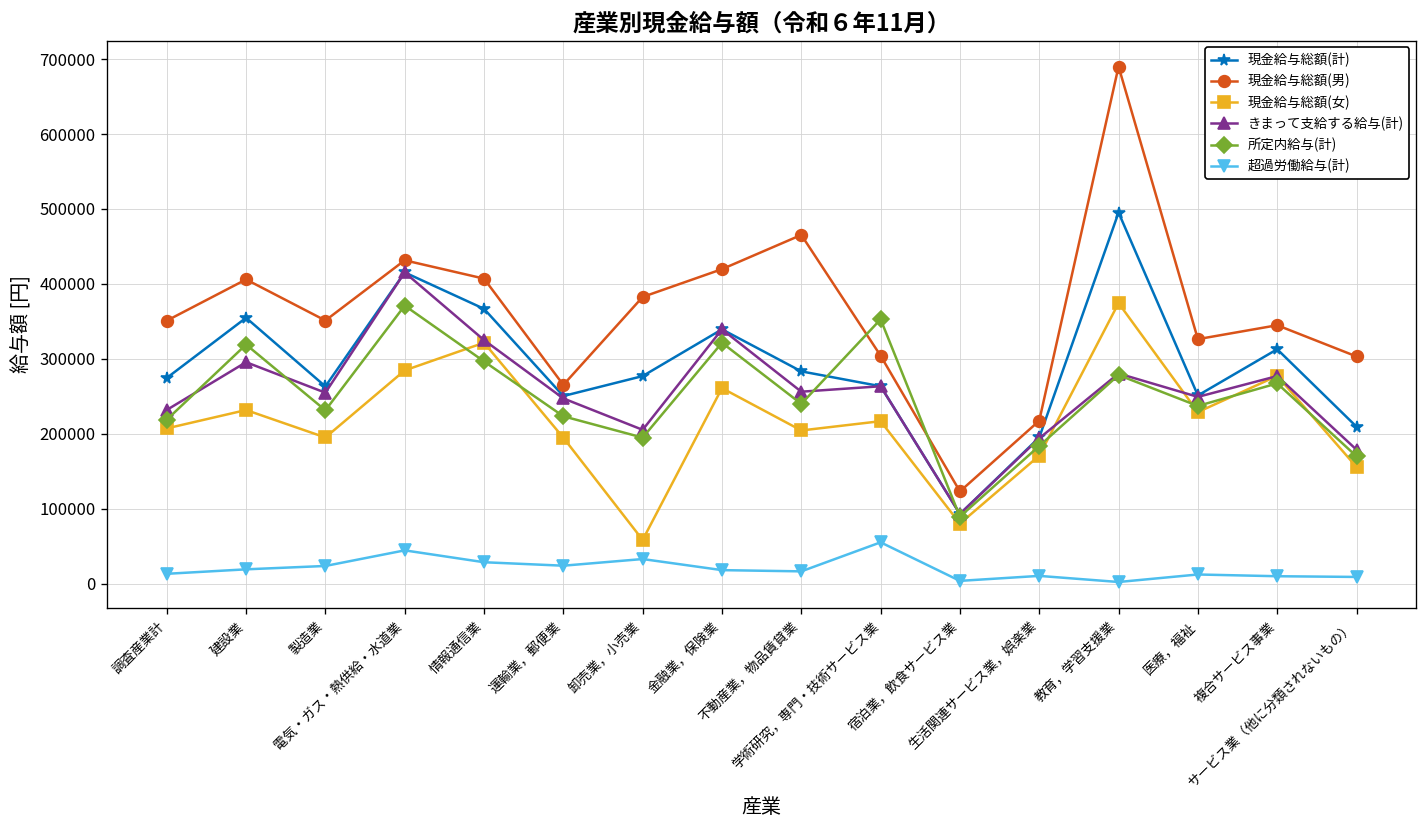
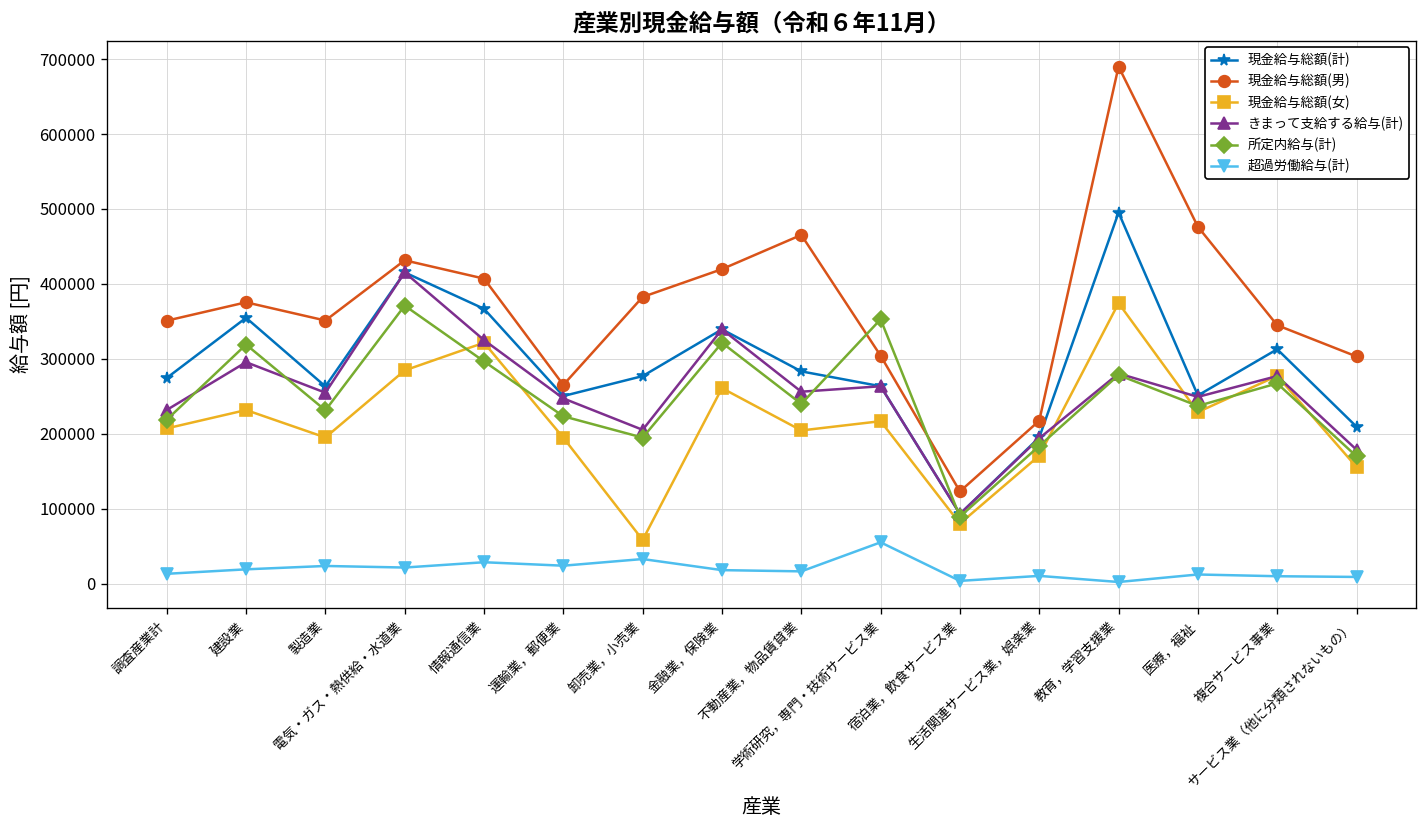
  {
    "現金給与総額(計)": {
      "調査産業計": 270000,
      "建設業": 350000,
      "製造業": 260000,
      "情報通信業": 370000,
      "卸売業，小売業": 280000,
      "不動産業，物品賃貸業": 280000,
      "教育，学習支援業": 500000,
      "複合サービス事業": 310000,
      "サービス業（他に分類されないもの）": 210000
    },
    "現金給与総額(男)": {
      "調査産業計": 350000,
-     "建設業": 410000,
+     "建設業": 380000,
      "製造業": 350000,
      "電気・ガス・熱供給・水道業": 430000,
      "情報通信業": 410000,
      "運輸業，郵便業": 270000,
      "卸売業，小売業": 380000,
      "金融業，保険業": 420000,
      "不動産業，物品賃貸業": 470000,
      "学術研究，専門・技術サービス業": 300000,
      "宿泊業，飲食サービス業": 120000,
      "生活関連サービス業，娯楽業": 220000,
      "教育，学習支援業": 690000,
-     "医療，福祉": 330000,
+     "医療，福祉": 480000,
      "複合サービス事業": 340000,
      "サービス業（他に分類されないもの）": 300000
    },
    "現金給与総額(女)": {
      "調査産業計": 210000,
      "建設業": 230000,
      "製造業": 190000,
      "電気・ガス・熱供給・水道業": 280000,
      "運輸業，郵便業": 190000,
      "卸売業，小売業": 60000,
      "金融業，保険業": 260000,
      "不動産業，物品賃貸業": 200000,
      "学術研究，専門・技術サービス業": 220000,
      "宿泊業，飲食サービス業": 80000,
      "生活関連サービス業，娯楽業": 170000,
      "教育，学習支援業": 370000,
      "医療，福祉": 230000,
      "サービス業（他に分類されないもの）": 160000
    },
    "きまって支給する給与(計)": {
      "調査産業計": 230000,
      "建設業": 300000,
      "製造業": 250000,
      "卸売業，小売業": 210000,
      "不動産業，物品賃貸業": 260000,
      "サービス業（他に分類されないもの）": 180000
    },
    "所定内給与(計)": {
      "調査産業計": 220000,
      "建設業": 320000,
      "製造業": 230000,
      "電気・ガス・熱供給・水道業": 370000,
      "情報通信業": 300000,
      "運輸業，郵便業": 220000,
      "卸売業，小売業": 190000,
      "金融業，保険業": 320000,
      "不動産業，物品賃貸業": 240000,
      "学術研究，専門・技術サービス業": 350000,
      "生活関連サービス業，娯楽業": 180000,
      "医療，福祉": 240000,
      "複合サービス事業": 270000,
      "サービス業（他に分類されないもの）": 170000
    },
    "超過労働給与(計)": {
      "調査産業計": 10000,
      "建設業": 20000,
      "製造業": 20000,
-     "電気・ガス・熱供給・水道業": 40000,
+     "電気・ガス・熱供給・水道業": 20000,
      "情報通信業": 30000,
      "運輸業，郵便業": 20000,
      "卸売業，小売業": 30000,
      "金融業，保険業": 20000,
      "不動産業，物品賃貸業": 20000,
      "学術研究，専門・技術サービス業": 60000,
      "宿泊業，飲食サービス業": 0,
      "生活関連サービス業，娯楽業": 10000,
      "教育，学習支援業": 0,
      "医療，福祉": 10000,
      "複合サービス事業": 10000,
      "サービス業（他に分類されないもの）": 10000
    }
  }
